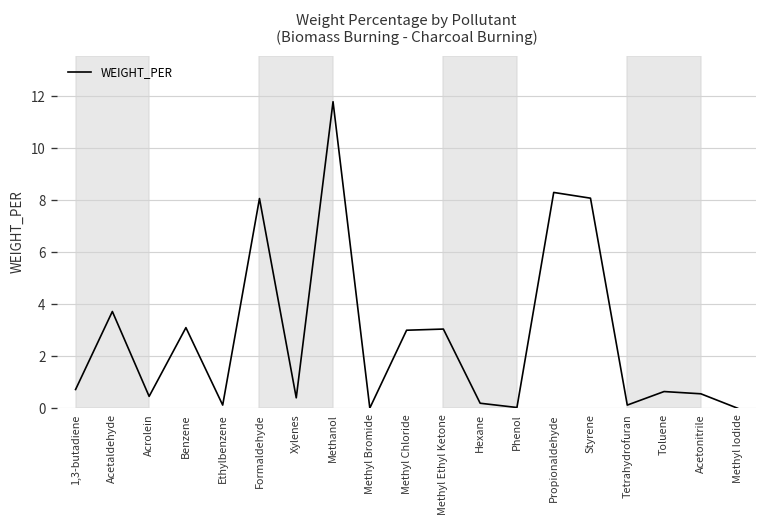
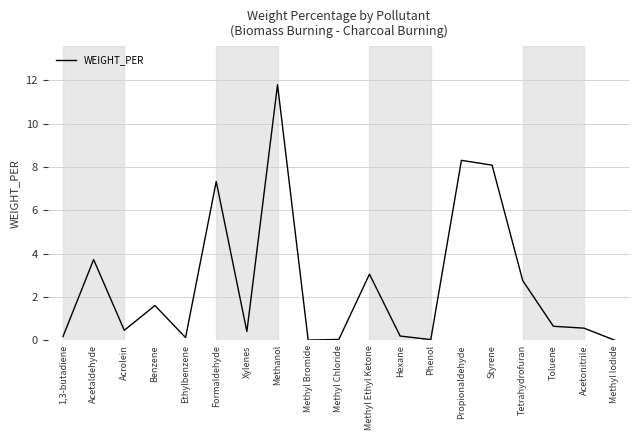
  {
-   "1,3-butadiene": 0.7,
+   "1,3-butadiene": 0.2,
    "Acetaldehyde": 3.7,
    "Acrolein": 0.5,
-   "Benzene": 3.1,
+   "Benzene": 1.6,
    "Ethylbenzene": 0.1,
-   "Formaldehyde": 8.1,
+   "Formaldehyde": 7.3,
    "Xylenes": 0.4,
    "Methanol": 11.8,
    "Methyl Bromide": 0.0,
-   "Methyl Chloride": 3.0,
+   "Methyl Chloride": 0.0,
    "Methyl Ethyl Ketone": 3.0,
    "Hexane": 0.2,
    "Phenol": 0.0,
    "Propionaldehyde": 8.3,
    "Styrene": 8.1,
-   "Tetrahydrofuran": 0.1,
+   "Tetrahydrofuran": 2.8,
    "Toluene": 0.6,
    "Acetonitrile": 0.6,
    "Methyl Iodide": 0.0
  }
